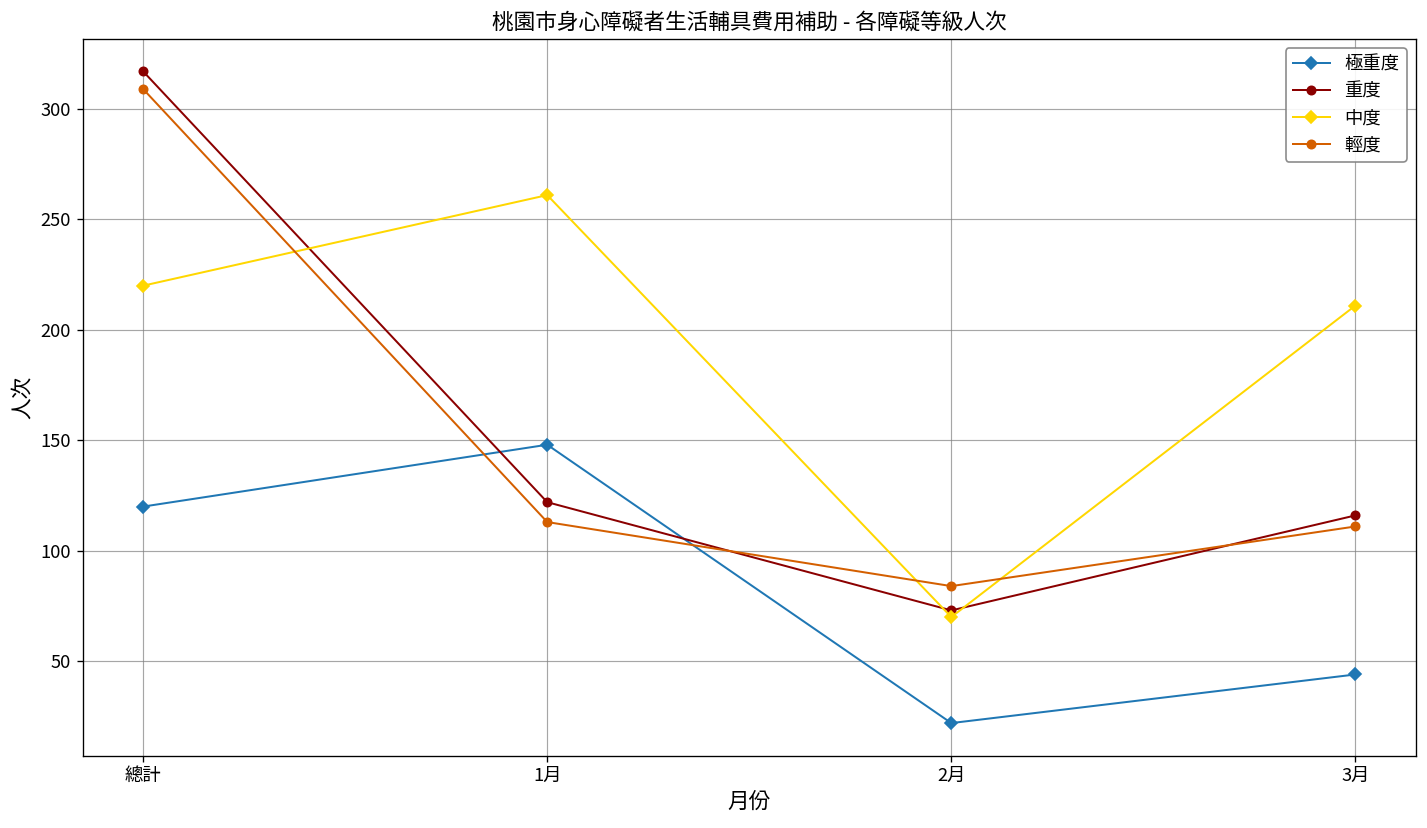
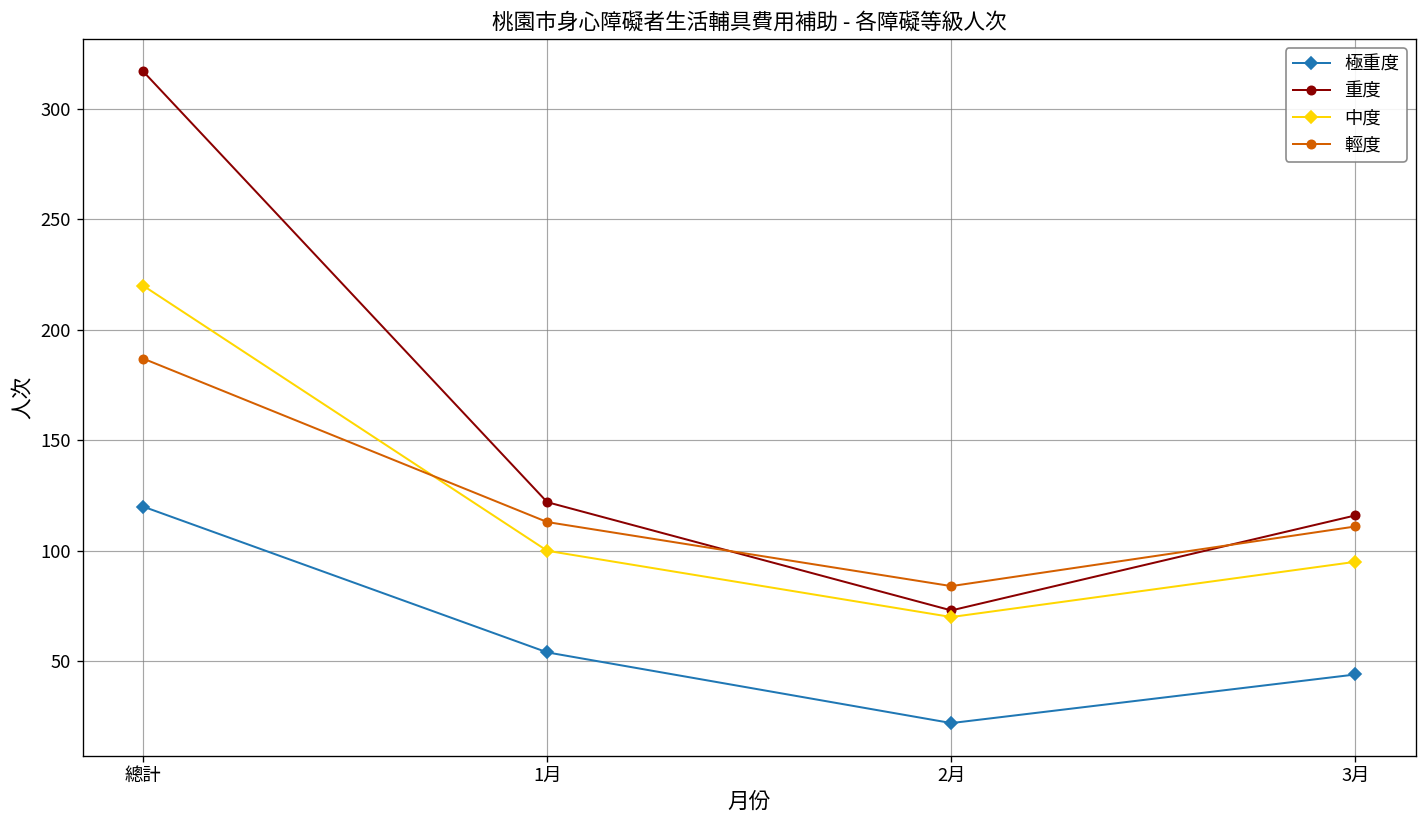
  {
    "極重度": {
      "總計": 120,
-     "1月": 148,
+     "1月": 54,
      "2月": 22,
      "3月": 44
    },
    "重度": {
      "總計": 317,
      "1月": 122,
      "2月": 73,
      "3月": 116
    },
    "中度": {
      "總計": 220,
-     "1月": 261,
+     "1月": 100,
      "2月": 70,
-     "3月": 211
+     "3月": 95
    },
    "輕度": {
-     "總計": 309,
+     "總計": 187,
      "1月": 113,
      "2月": 84,
      "3月": 111
    }
  }
